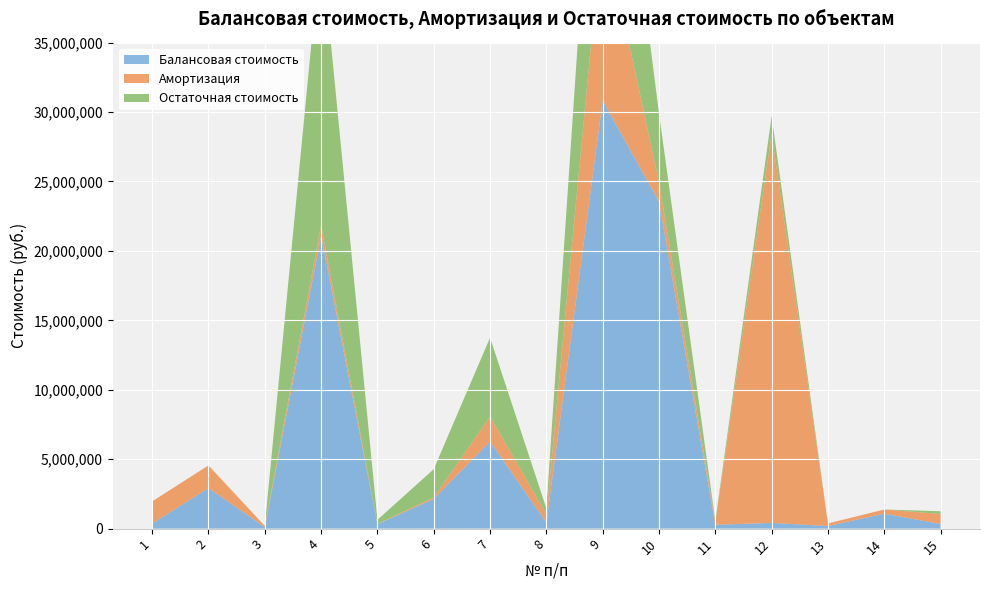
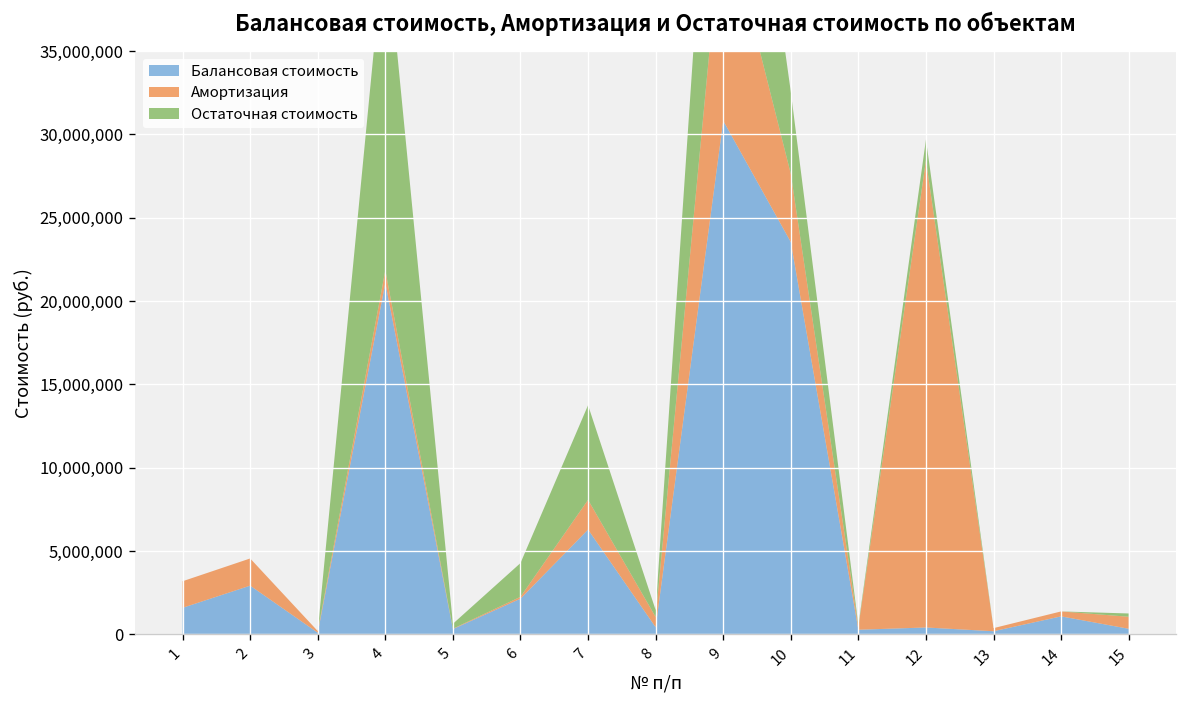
  {
    "Балансовая стоимость": {
-     "1": "400,000",
+     "1": "1,600,000",
      "2": "2,900,000",
      "4": "21,100,000",
      "7": "6,300,000",
      "8": "400,000",
      "9": "30,800,000",
      "10": "23,500,000",
      "12": "400,000",
      "13": "200,000",
      "14": "1,100,000",
      "15": "300,000"
    },
    "Амортизация": {
      "4": "800,000",
      "7": "1,800,000",
      "8": "600,000",
-     "10": "1,400,000",
+     "10": "4,100,000",
      "12": "28,000,000",
      "15": "700,000"
    },
    "Остаточная стоимость": {
      "5": "300,000",
      "6": "2,000,000",
      "7": "5,700,000",
      "8": "400,000",
      "10": "4,900,000",
      "12": "1,200,000",
      "15": "200,000"
    }
  }
